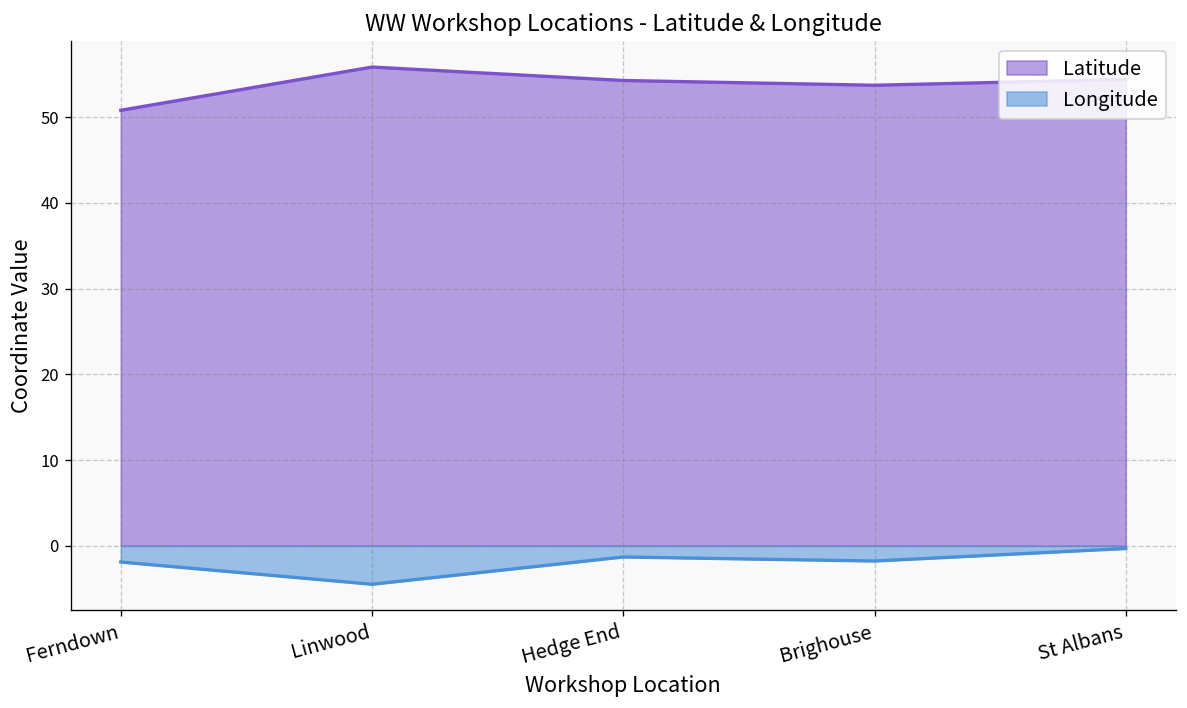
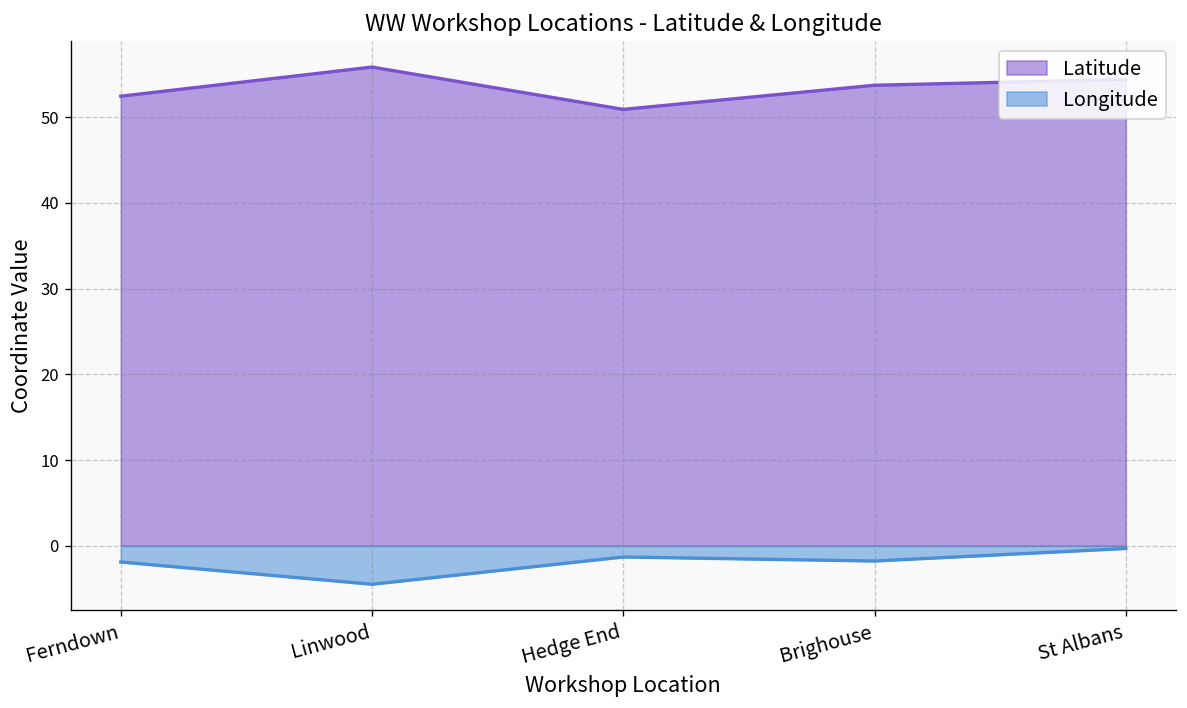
  {
    "Latitude": {
-     "Ferndown": 51,
+     "Ferndown": 52,
      "Linwood": 56,
-     "Hedge End": 54,
+     "Hedge End": 51,
      "Brighouse": 54
    }
  }
